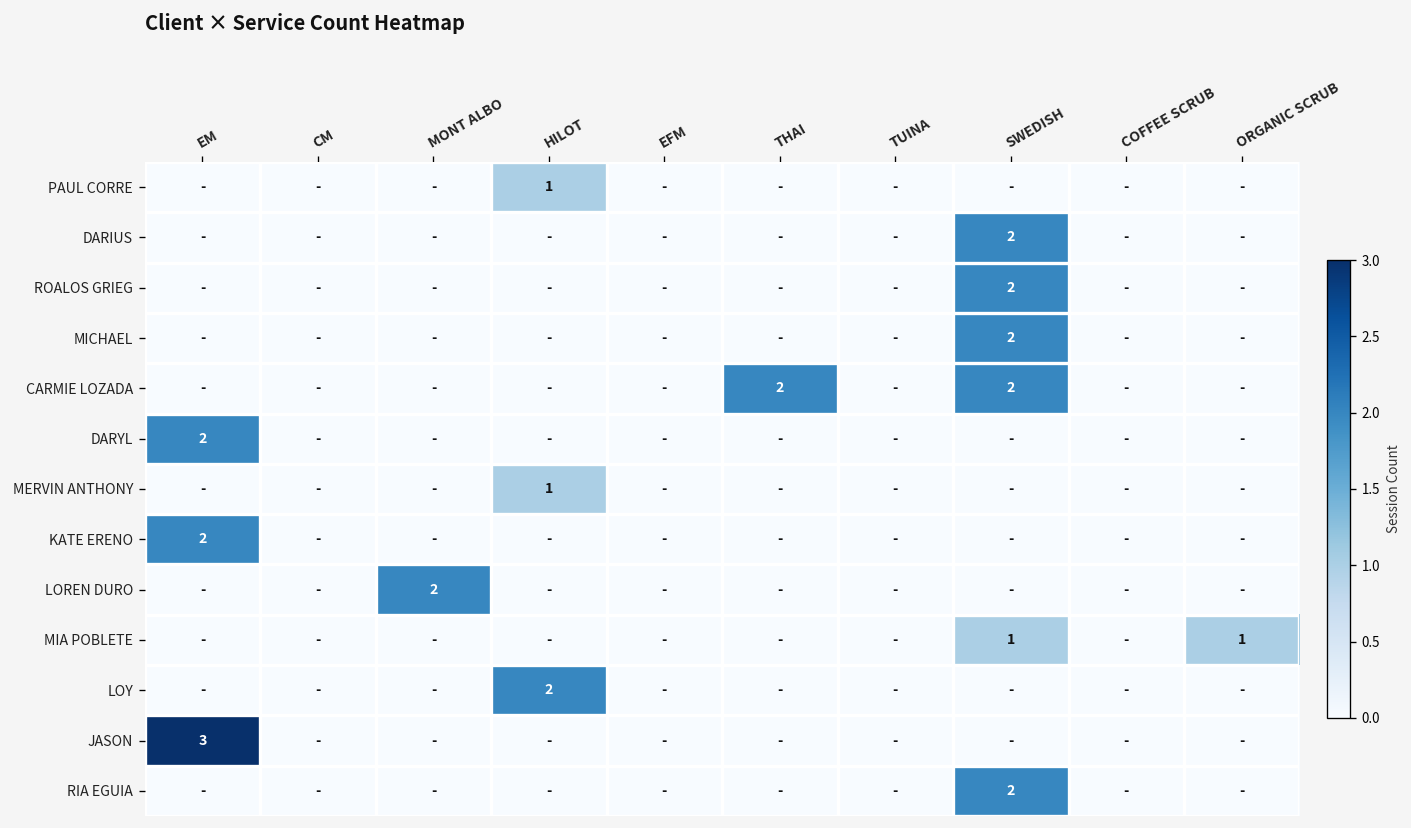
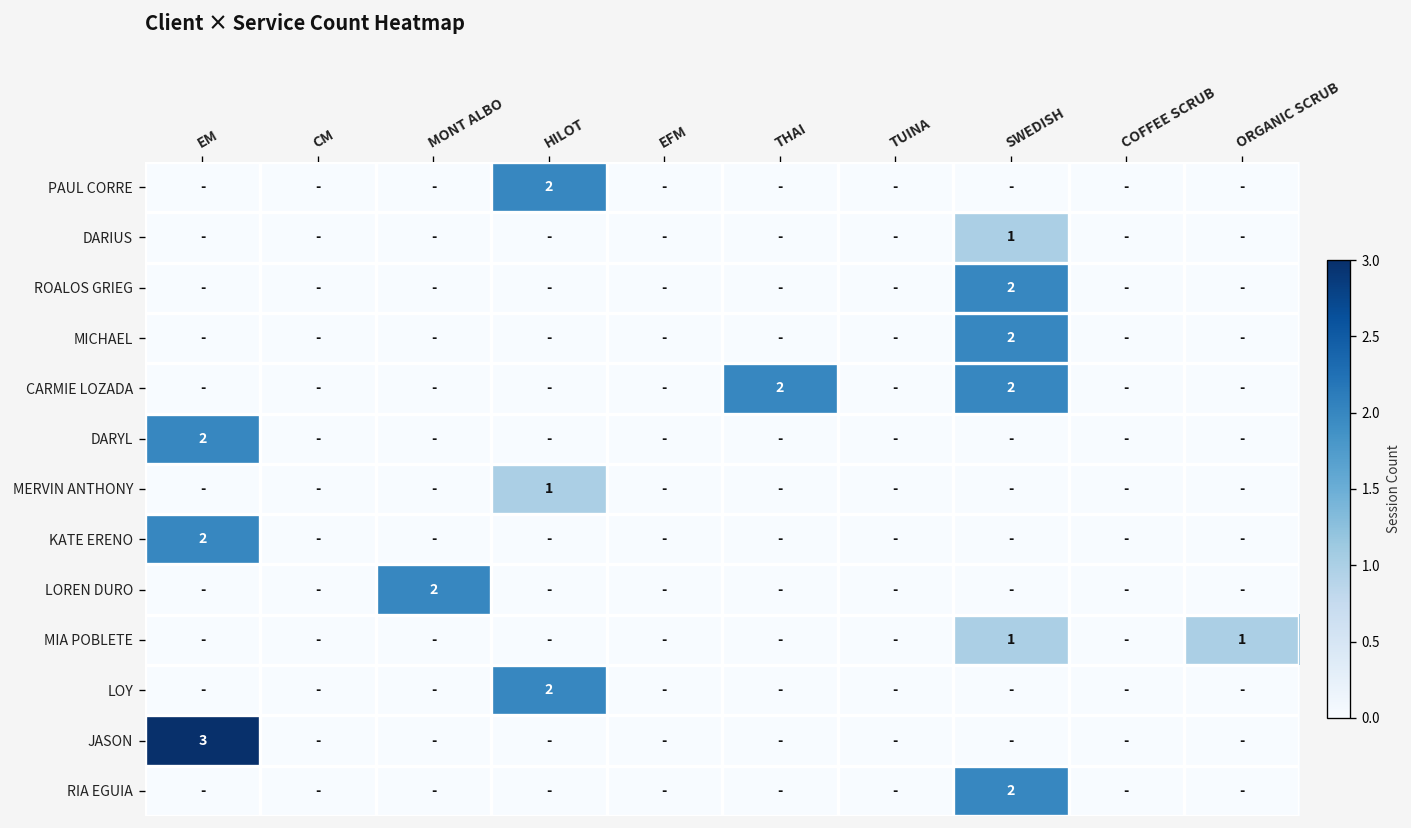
  {
    "PAUL CORRE": {
-     "HILOT": 1
+     "HILOT": 2
    },
    "DARIUS": {
-     "SWEDISH": 2
+     "SWEDISH": 1
    },
    "ROALOS GRIEG": {
      "SWEDISH": 2
    },
    "MICHAEL": {
      "SWEDISH": 2
    },
    "CARMIE LOZADA": {
      "THAI": 2,
      "SWEDISH": 2
    },
    "DARYL": {
      "EM": 2
    },
    "MERVIN ANTHONY": {
      "HILOT": 1
    },
    "KATE ERENO": {
      "EM": 2
    },
    "LOREN DURO": {
      "MONT ALBO": 2
    },
    "MIA POBLETE": {
      "SWEDISH": 1,
      "ORGANIC SCRUB": 1
    },
    "LOY": {
      "HILOT": 2
    },
    "JASON": {
      "EM": 3
    },
    "RIA EGUIA": {
      "SWEDISH": 2
    }
  }
